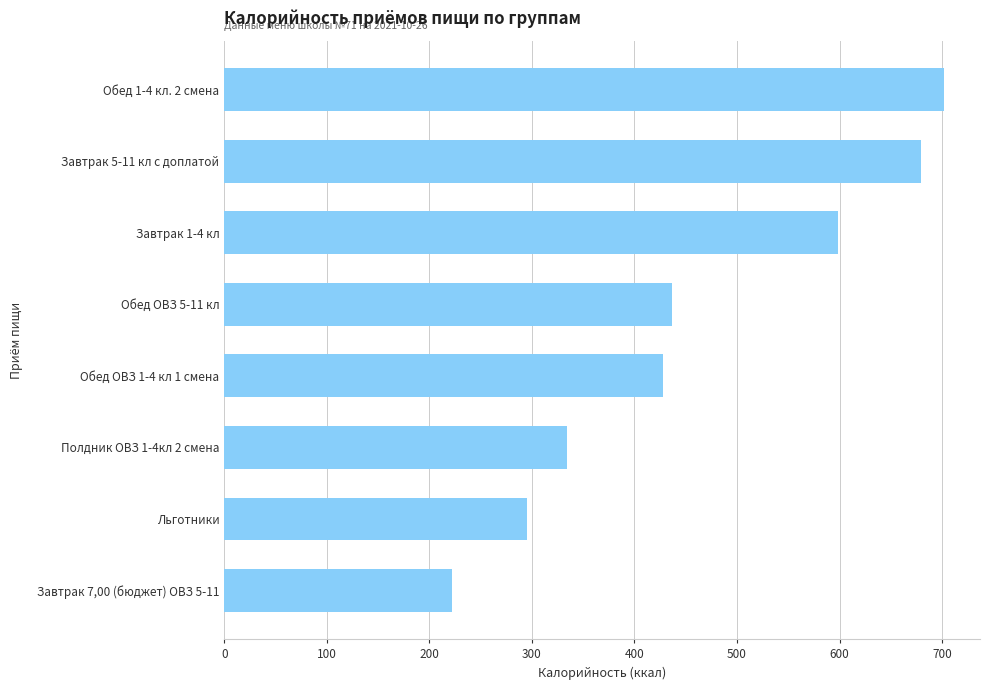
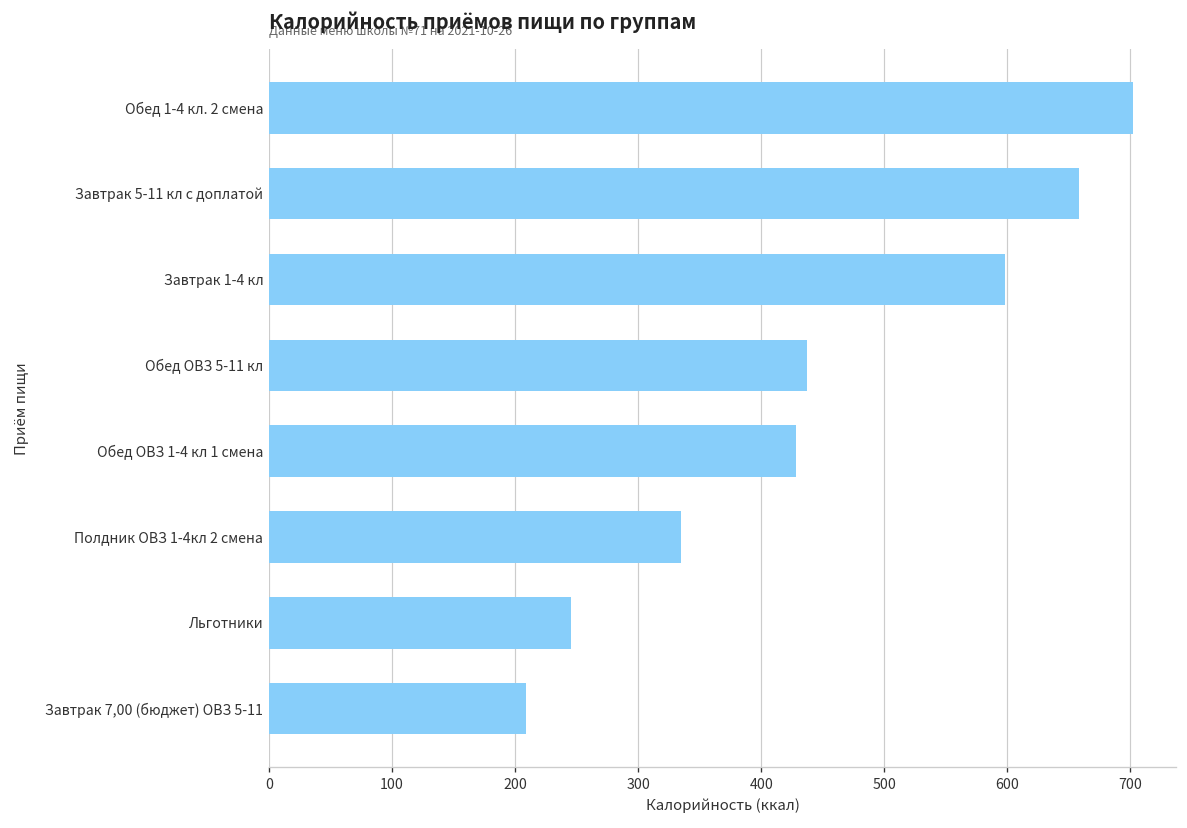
  {
    "Обед 1-4 кл. 2 смена": 702,
-   "Завтрак 5-11 кл с доплатой": 679,
+   "Завтрак 5-11 кл с доплатой": 658,
    "Завтрак 1-4 кл": 598,
    "Обед ОВЗ 5-11 кл": 437,
    "Обед ОВЗ 1-4 кл 1 смена": 428,
    "Полдник ОВЗ 1-4кл 2 смена": 335,
-   "Льготники": 296,
-   "Завтрак 7,00 (бюджет) ОВЗ 5-11": 222
+   "Льготники": 245,
+   "Завтрак 7,00 (бюджет) ОВЗ 5-11": 209
  }
